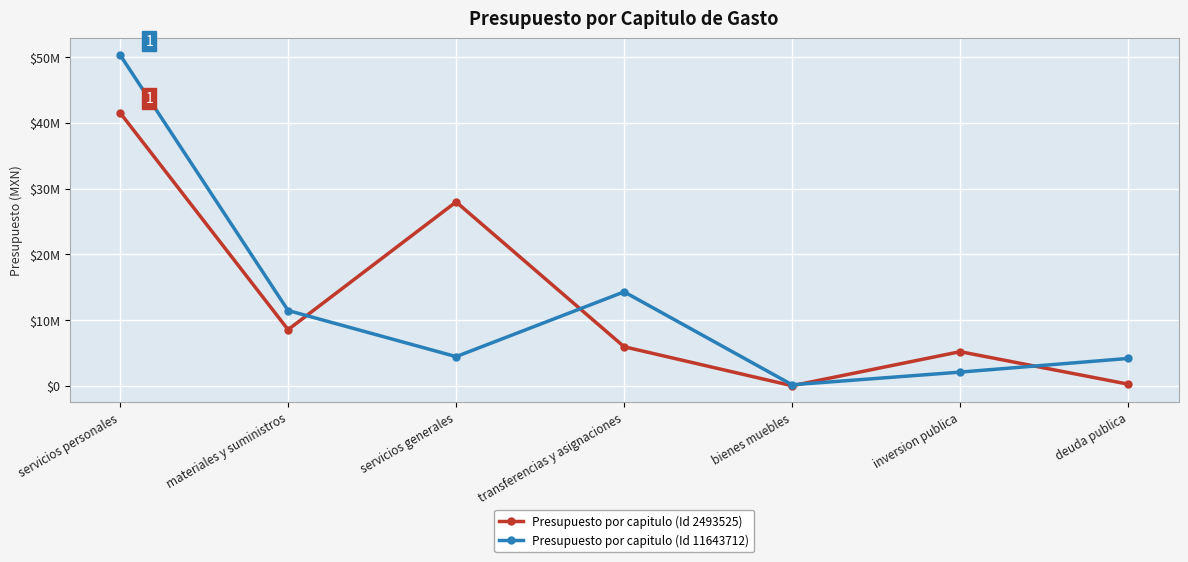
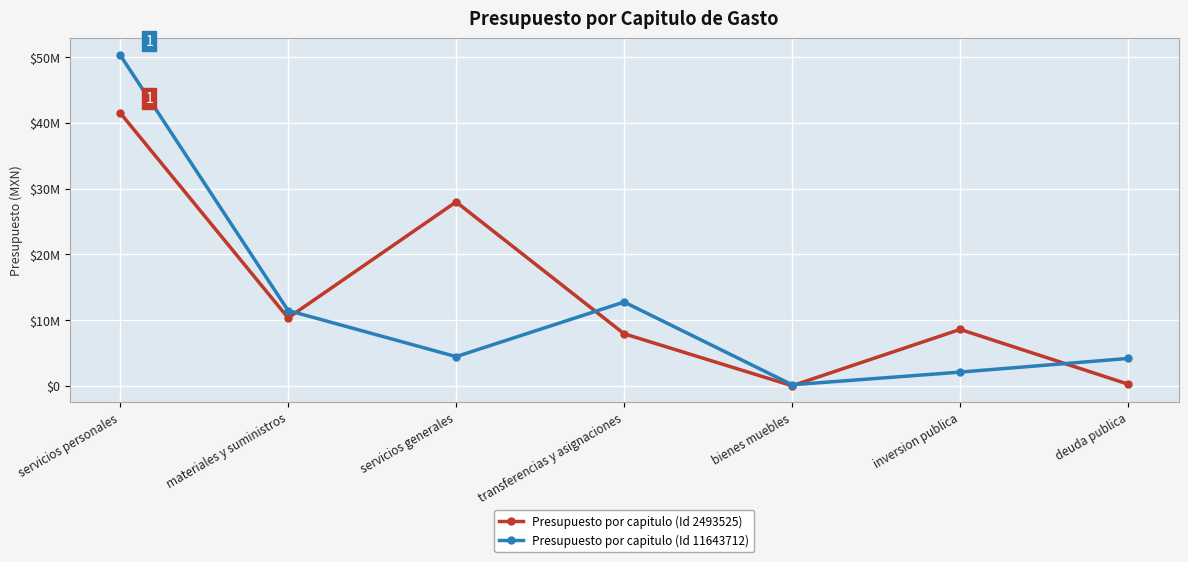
  {
    "Presupuesto por capitulo (Id 2493525)": {
      "servicios personales": "$42000000",
-     "materiales y suministros": "$9000000",
+     "materiales y suministros": "$10000000",
      "servicios generales": "$28000000",
-     "transferencias y asignaciones": "$6000000",
-     "inversion publica": "$5000000",
+     "transferencias y asignaciones": "$8000000",
+     "inversion publica": "$9000000",
      "deuda publica": "$0"
    },
    "Presupuesto por capitulo (Id 11643712)": {
      "servicios personales": "$50000000",
      "materiales y suministros": "$11000000",
      "servicios generales": "$4000000",
-     "transferencias y asignaciones": "$14000000",
+     "transferencias y asignaciones": "$13000000",
      "inversion publica": "$2000000",
      "deuda publica": "$4000000"
    }
  }
